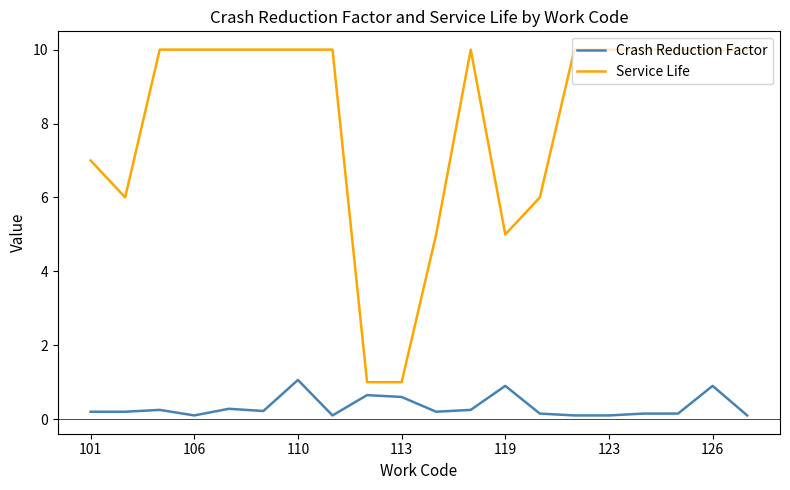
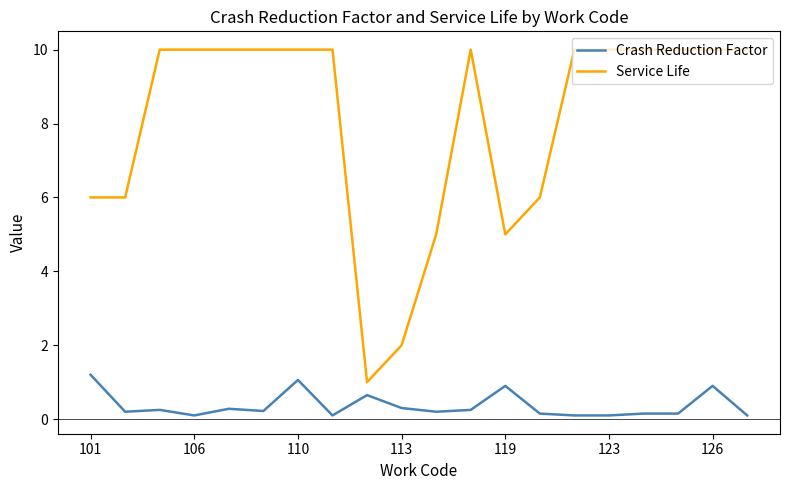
  {
    "Crash Reduction Factor": {
-     "101": 0.2,
+     "101": 1.2,
      "106": 0.1,
      "110": 1.1,
-     "113": 0.6,
+     "113": 0.3,
      "119": 0.9,
      "123": 0.1,
      "126": 0.9
    },
    "Service Life": {
-     "101": 7,
+     "101": 6,
      "106": 10,
      "110": 10,
-     "113": 1,
+     "113": 2,
      "119": 5
    }
  }
